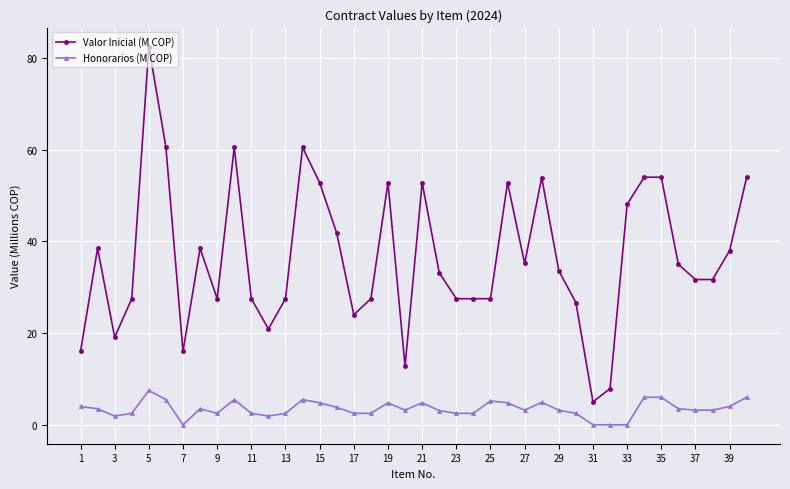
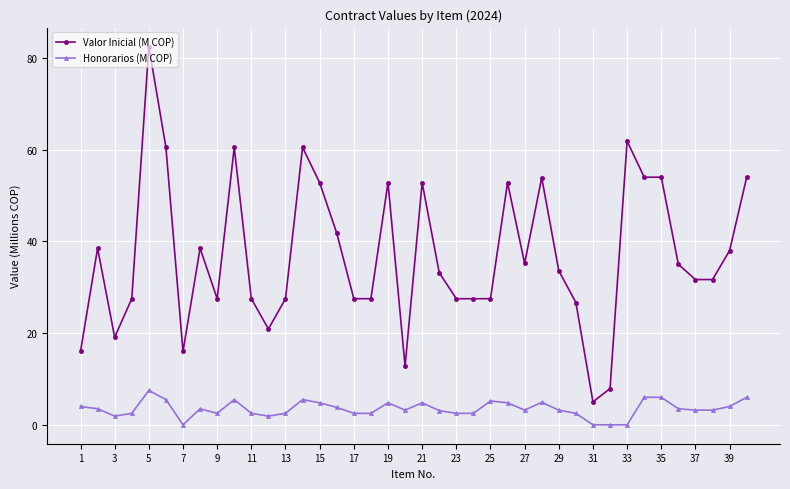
  {
    "Valor Inicial (M COP)": {
      "1": 16,
      "3": 19,
      "7": 16,
      "9": 28,
      "11": 28,
      "13": 28,
      "15": 53,
-     "17": 24,
+     "17": 28,
      "19": 53,
      "21": 53,
      "23": 28,
      "25": 28,
      "27": 35,
      "29": 34,
      "31": 5,
-     "33": 48,
+     "33": 62,
      "35": 54,
      "37": 32,
      "39": 38
    },
    "Honorarios (M COP)": {
      "1": 4,
      "3": 2,
      "5": 8,
      "7": 0,
      "9": 3,
      "11": 3,
      "13": 3,
      "15": 5,
      "17": 3,
      "19": 5,
      "21": 5,
      "23": 3,
      "25": 5,
      "27": 3,
      "29": 3,
      "31": 0,
      "33": 0,
      "35": 6,
      "37": 3,
      "39": 4
    }
  }
